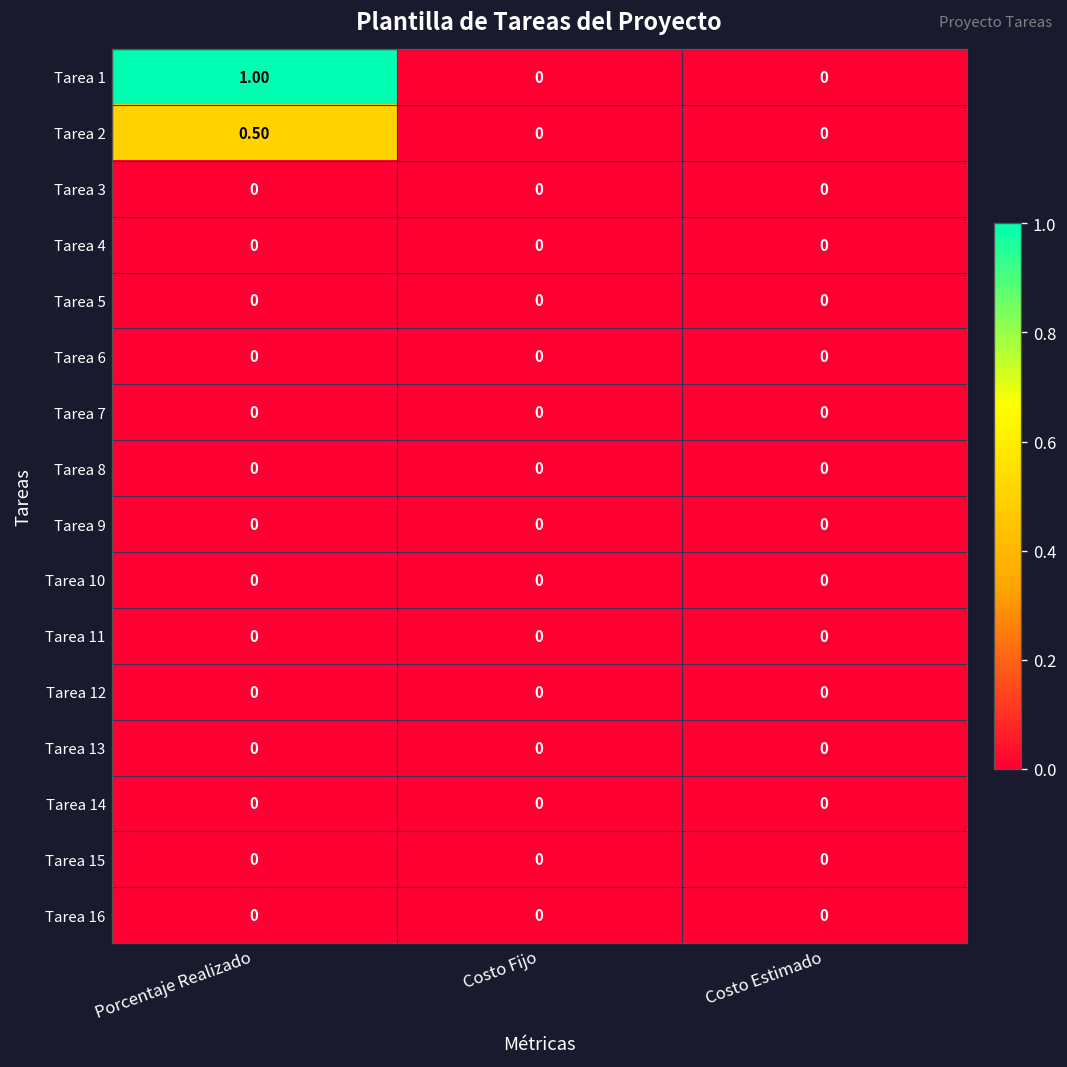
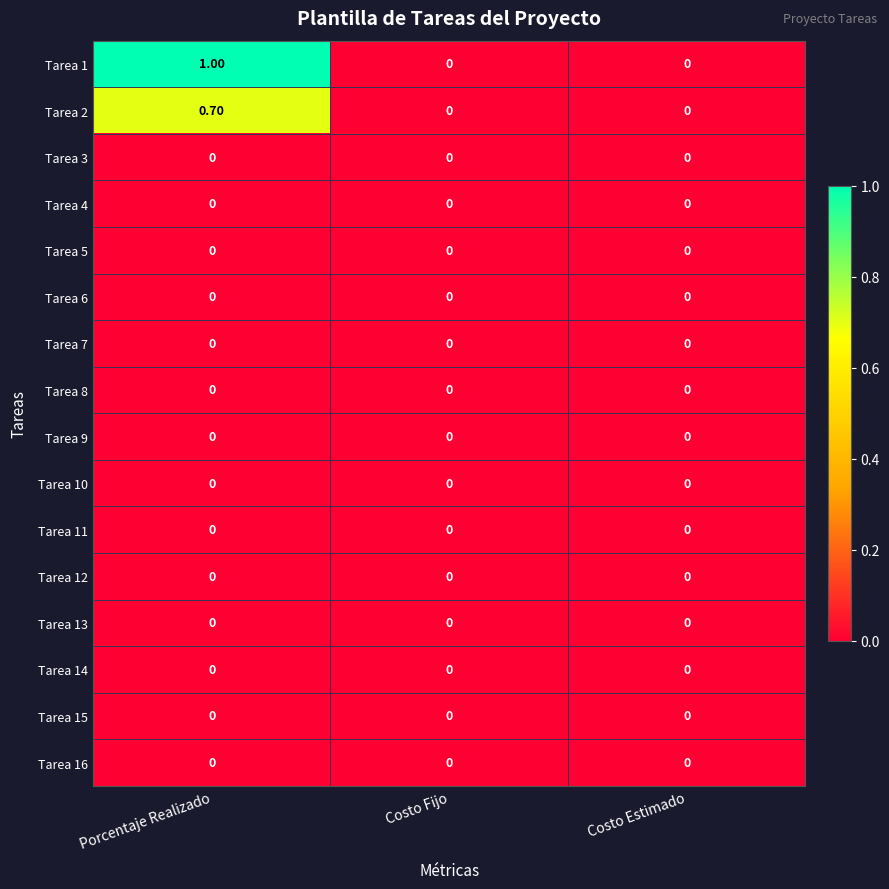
  {
    "Tarea 1": {
      "Porcentaje Realizado": 1.00,
      "Costo Fijo": 0,
      "Costo Estimado": 0
    },
    "Tarea 2": {
-     "Porcentaje Realizado": 0.50,
+     "Porcentaje Realizado": 0.70,
      "Costo Fijo": 0,
      "Costo Estimado": 0
    },
    "Tarea 3": {
      "Porcentaje Realizado": 0,
      "Costo Fijo": 0,
      "Costo Estimado": 0
    },
    "Tarea 4": {
      "Porcentaje Realizado": 0,
      "Costo Fijo": 0,
      "Costo Estimado": 0
    },
    "Tarea 5": {
      "Porcentaje Realizado": 0,
      "Costo Fijo": 0,
      "Costo Estimado": 0
    },
    "Tarea 6": {
      "Porcentaje Realizado": 0,
      "Costo Fijo": 0,
      "Costo Estimado": 0
    },
    "Tarea 7": {
      "Porcentaje Realizado": 0,
      "Costo Fijo": 0,
      "Costo Estimado": 0
    },
    "Tarea 8": {
      "Porcentaje Realizado": 0,
      "Costo Fijo": 0,
      "Costo Estimado": 0
    },
    "Tarea 9": {
      "Porcentaje Realizado": 0,
      "Costo Fijo": 0,
      "Costo Estimado": 0
    },
    "Tarea 10": {
      "Porcentaje Realizado": 0,
      "Costo Fijo": 0,
      "Costo Estimado": 0
    },
    "Tarea 11": {
      "Porcentaje Realizado": 0,
      "Costo Fijo": 0,
      "Costo Estimado": 0
    },
    "Tarea 12": {
      "Porcentaje Realizado": 0,
      "Costo Fijo": 0,
      "Costo Estimado": 0
    },
    "Tarea 13": {
      "Porcentaje Realizado": 0,
      "Costo Fijo": 0,
      "Costo Estimado": 0
    },
    "Tarea 14": {
      "Porcentaje Realizado": 0,
      "Costo Fijo": 0,
      "Costo Estimado": 0
    },
    "Tarea 15": {
      "Porcentaje Realizado": 0,
      "Costo Fijo": 0,
      "Costo Estimado": 0
    },
    "Tarea 16": {
      "Porcentaje Realizado": 0,
      "Costo Fijo": 0,
      "Costo Estimado": 0
    }
  }
